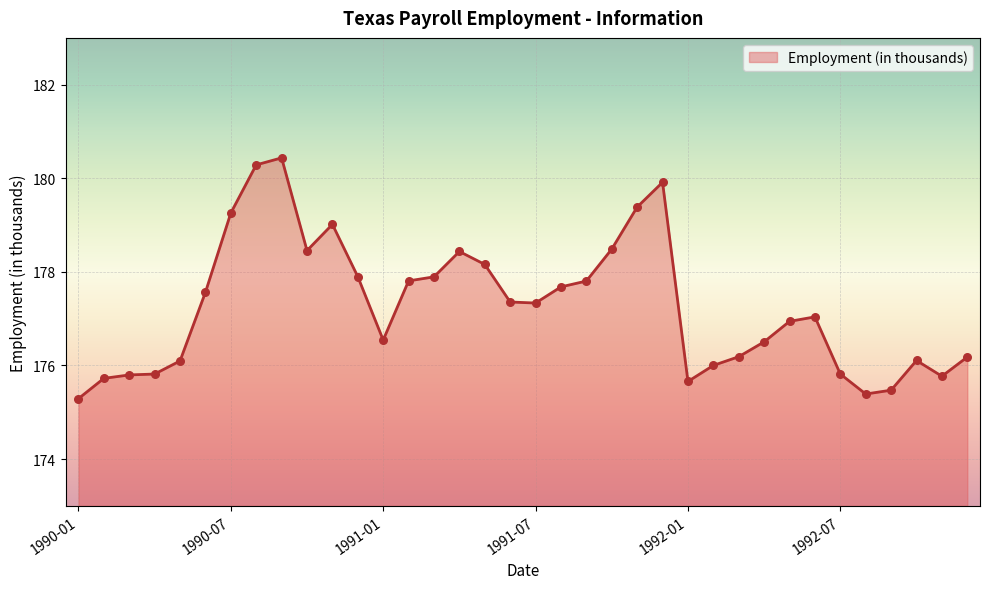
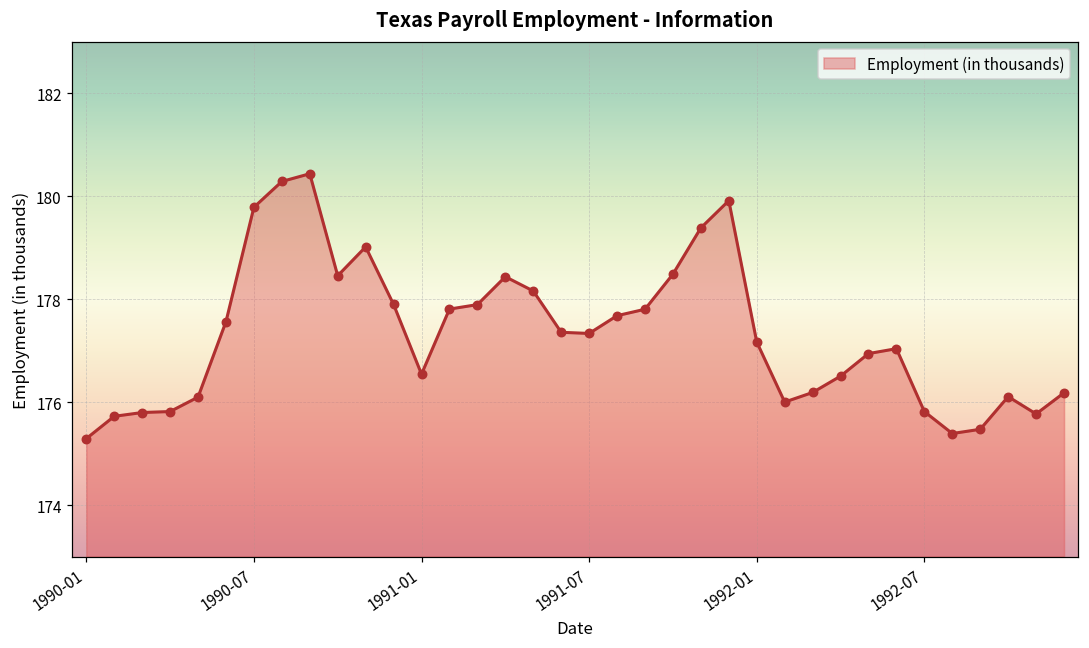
  {
    "1990-01": 175.3,
-   "1990-07": 179.3,
+   "1990-07": 179.8,
    "1991-01": 176.5,
    "1991-07": 177.3,
-   "1992-01": 175.7,
+   "1992-01": 177.2,
    "1992-07": 175.8
  }
